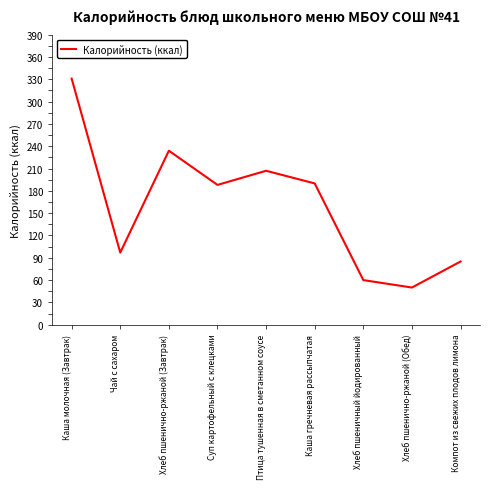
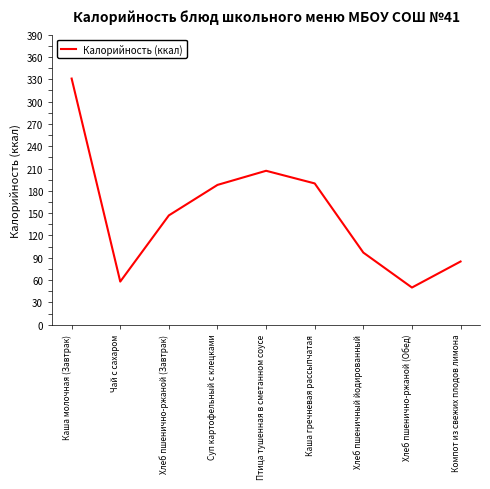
  {
    "Каша молочная (Завтрак)": 330,
-   "Чай с сахаром": 100,
-   "Хлеб пшенично-ржаной (Завтрак)": 230,
+   "Чай с сахаром": 60,
+   "Хлеб пшенично-ржаной (Завтрак)": 150,
    "Суп картофельный с клецками": 190,
    "Птица тушенная в сметанном соусе": 210,
    "Каша гречневая рассыпчатая": 190,
-   "Хлеб пшеничный йодированный": 60,
+   "Хлеб пшеничный йодированный": 100,
    "Хлеб пшенично-ржаной (Обед)": 50,
    "Компот из свежих плодов лимона": 90
  }
